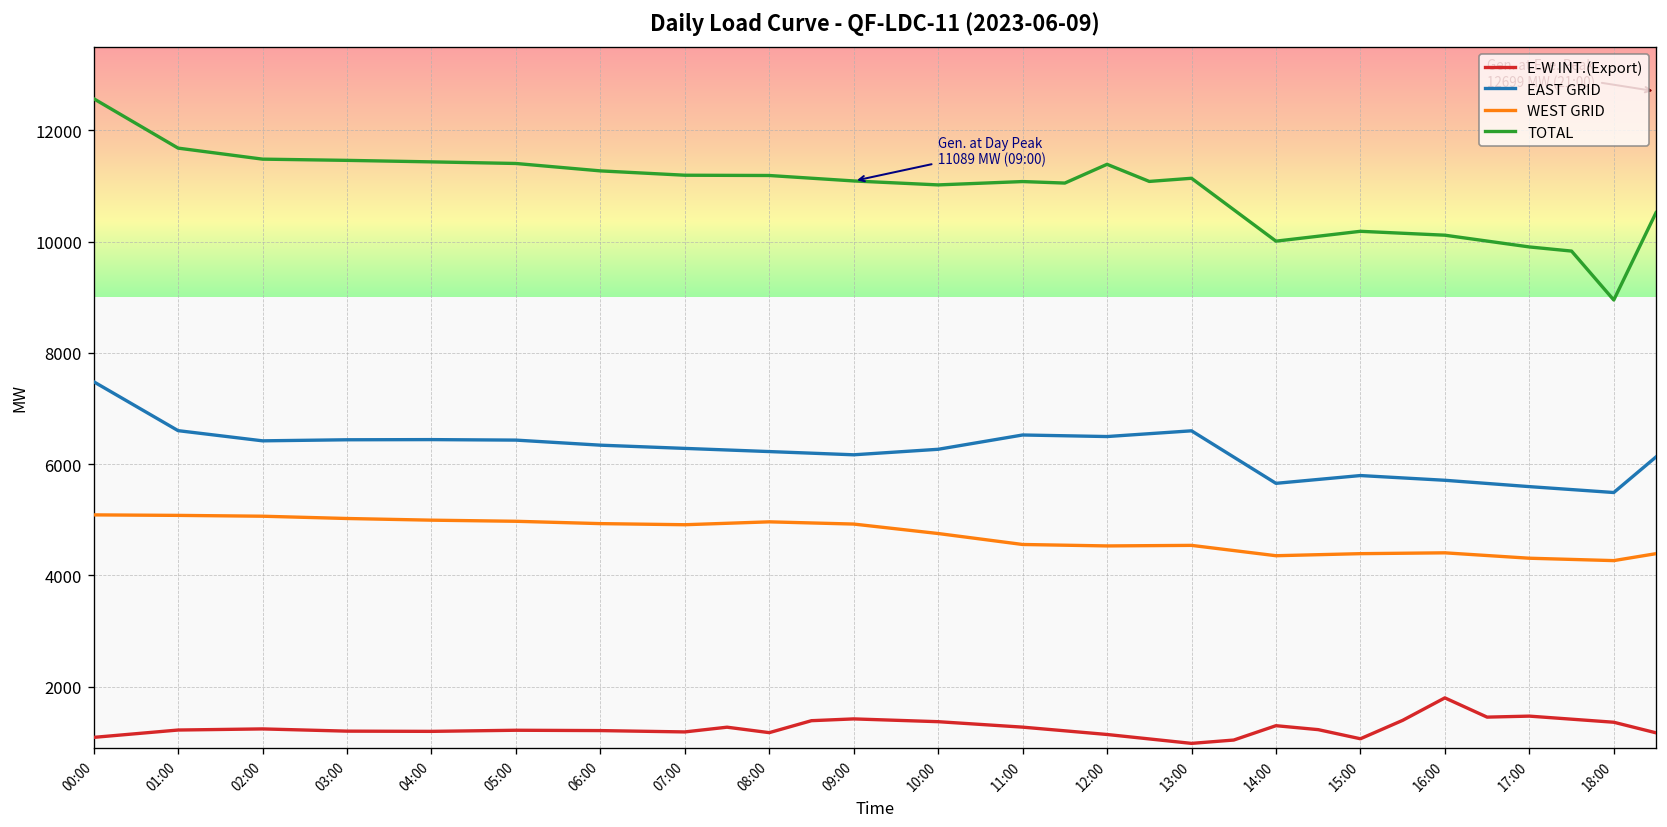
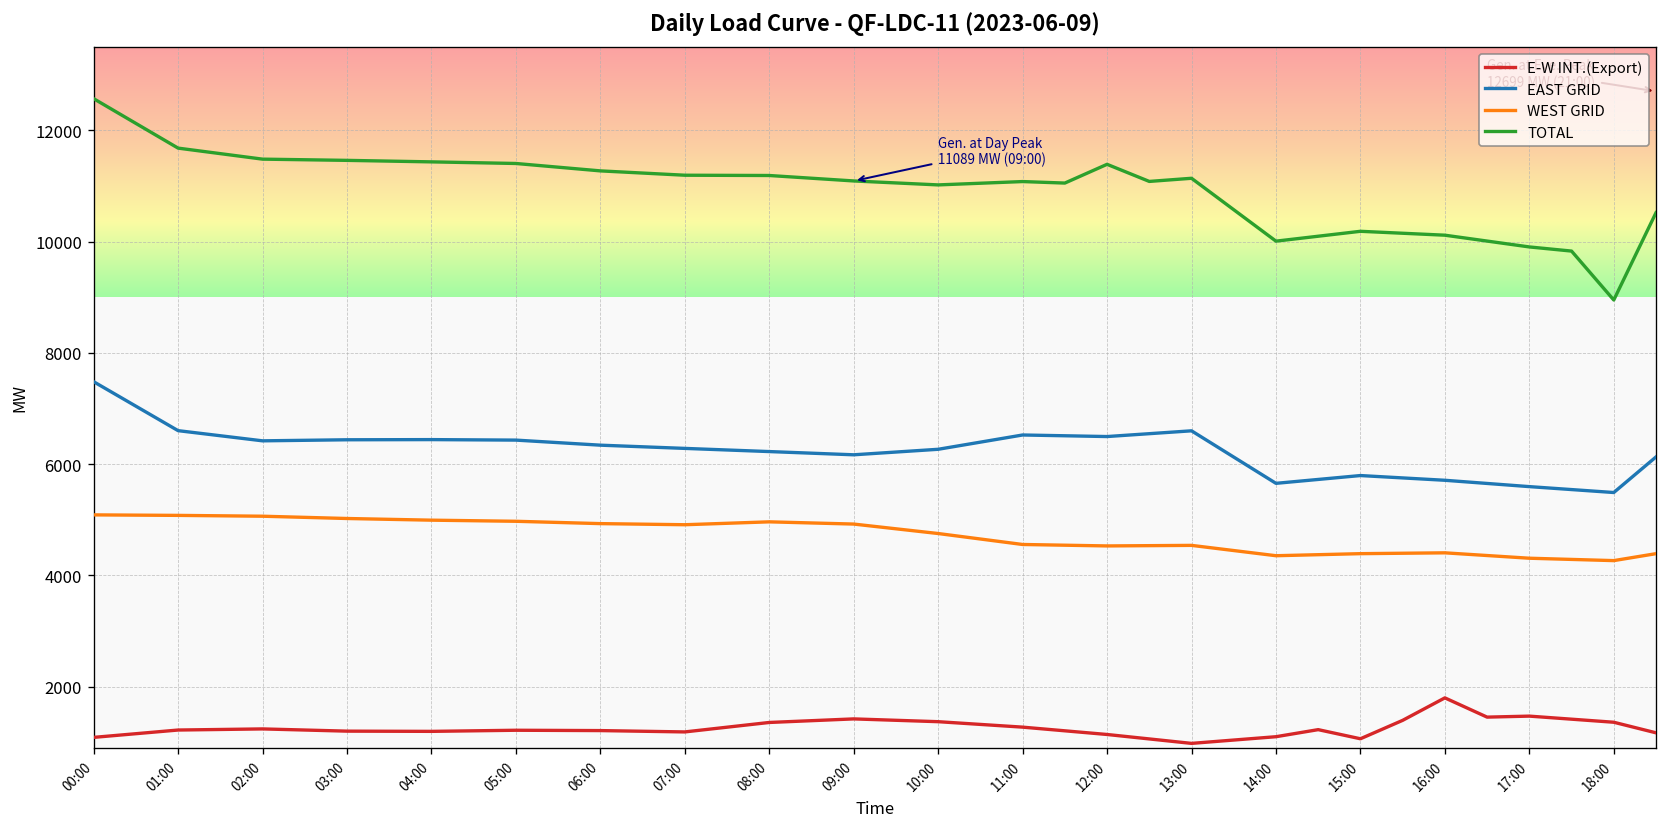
  {
    "E-W INT.(Export)": {
      "00:00": 1100,
      "01:00": 1200,
      "02:00": 1200,
      "03:00": 1200,
      "04:00": 1200,
      "05:00": 1200,
      "06:00": 1200,
      "07:00": 1200,
-     "08:00": 1200,
+     "08:00": 1400,
      "09:00": 1400,
      "10:00": 1400,
      "11:00": 1300,
      "12:00": 1100,
      "13:00": 1000,
-     "14:00": 1300,
+     "14:00": 1100,
      "15:00": 1100,
      "16:00": 1800,
      "17:00": 1500,
      "18:00": 1400
    },
    "EAST GRID": {
      "00:00": 7500,
      "01:00": 6600,
      "02:00": 6400,
      "03:00": 6400,
      "04:00": 6400,
      "05:00": 6400,
      "06:00": 6300,
      "07:00": 6300,
      "08:00": 6200,
      "09:00": 6200,
      "10:00": 6300,
      "11:00": 6500,
      "12:00": 6500,
      "13:00": 6600,
      "14:00": 5700,
      "15:00": 5800,
      "16:00": 5700,
      "17:00": 5600,
      "18:00": 5500
    },
    "WEST GRID": {
      "00:00": 5100,
      "01:00": 5100,
      "02:00": 5100,
      "03:00": 5000,
      "04:00": 5000,
      "05:00": 5000,
      "06:00": 4900,
      "07:00": 4900,
      "08:00": 5000,
      "09:00": 4900,
      "10:00": 4800,
      "11:00": 4600,
      "12:00": 4500,
      "13:00": 4500,
      "14:00": 4400,
      "15:00": 4400,
      "16:00": 4400,
      "17:00": 4300,
      "18:00": 4300
    },
    "TOTAL": {
      "00:00": 12600,
      "01:00": 11700,
      "02:00": 11500,
      "03:00": 11500,
      "04:00": 11400,
      "05:00": 11400,
      "06:00": 11300,
      "07:00": 11200,
      "08:00": 11200,
      "09:00": 11100,
      "10:00": 11000,
      "12:00": 11400,
      "13:00": 11100,
      "14:00": 10000,
      "15:00": 10200,
      "16:00": 10100,
      "17:00": 9900,
      "18:00": 8900
    }
  }
